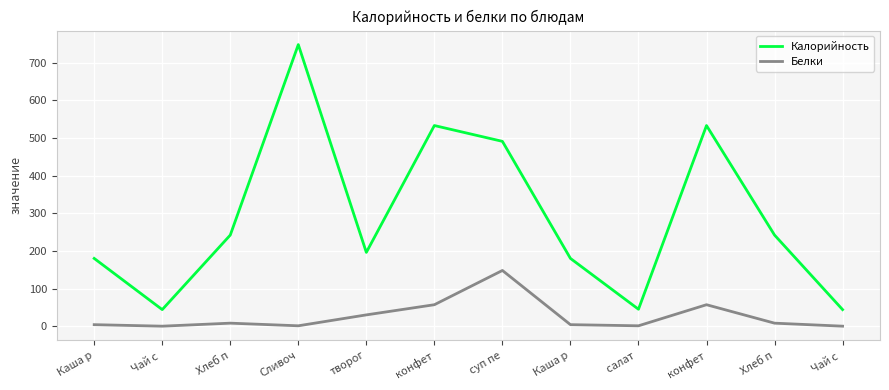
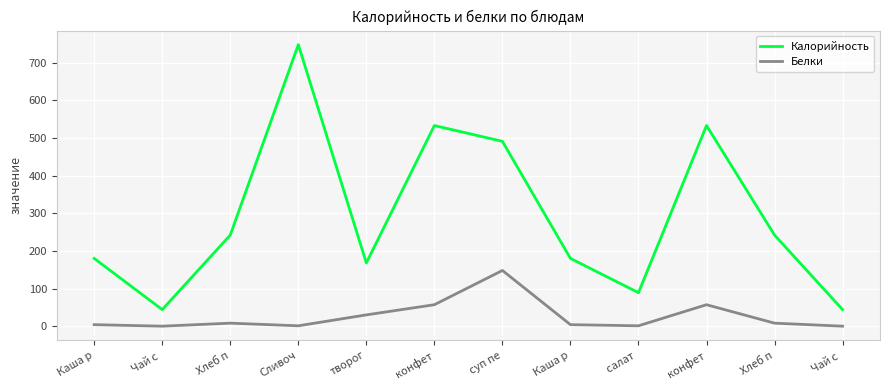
  {
    "Калорийность": {
      "Сливоч": 750,
-     "творог": 200,
+     "творог": 170,
      "суп пе": 490,
-     "салат": 50
+     "салат": 90
    },
    "Белки": {
      "Сливоч": 0,
      "творог": 30,
      "суп пе": 150,
      "салат": 0
    }
  }
